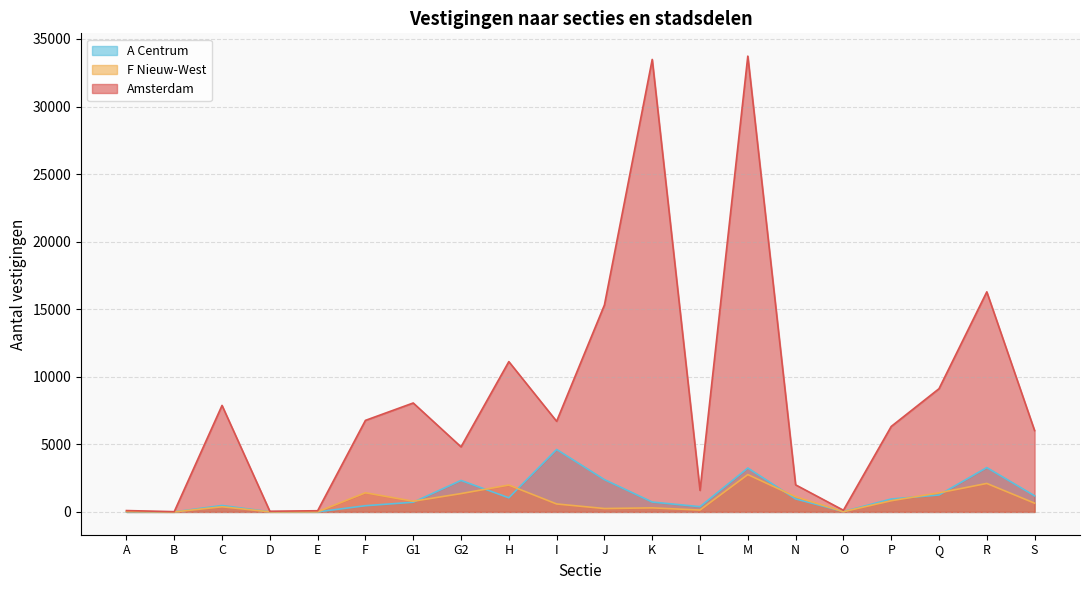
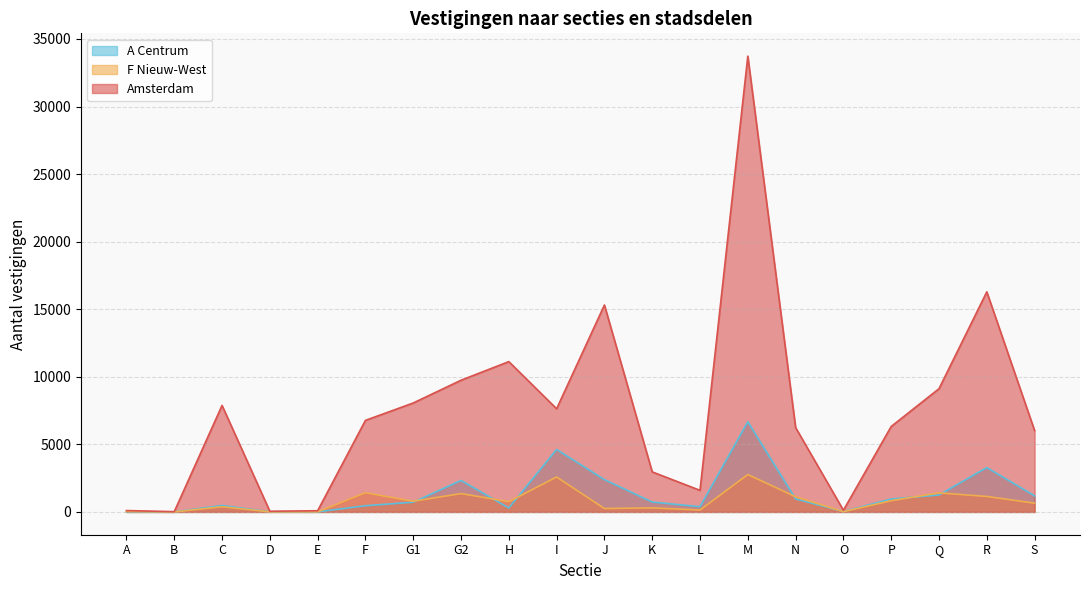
  {
    "A Centrum": {
      "F": 500,
      "G2": 2300,
-     "H": 1000,
+     "H": 300,
      "I": 4600,
      "J": 2400,
      "K": 700,
      "L": 400,
-     "M": 3200,
+     "M": 6700,
      "R": 3300,
      "S": 1200
    },
    "F Nieuw-West": {
      "F": 1400,
      "G2": 1400,
-     "H": 2000,
-     "I": 600,
+     "H": 800,
+     "I": 2600,
      "J": 300,
      "K": 300,
      "L": 100,
      "M": 2800,
-     "R": 2100,
+     "R": 1100,
      "S": 600
    },
    "Amsterdam": {
      "C": 7900,
      "F": 6800,
      "G1": 8100,
-     "G2": 4800,
+     "G2": 9700,
      "H": 11100,
-     "I": 6700,
+     "I": 7600,
      "J": 15300,
-     "K": 33500,
+     "K": 3000,
      "L": 1600,
      "M": 33700,
-     "N": 2000,
+     "N": 6200,
      "P": 6300,
      "Q": 9100,
      "R": 16300,
      "S": 6000
    }
  }
